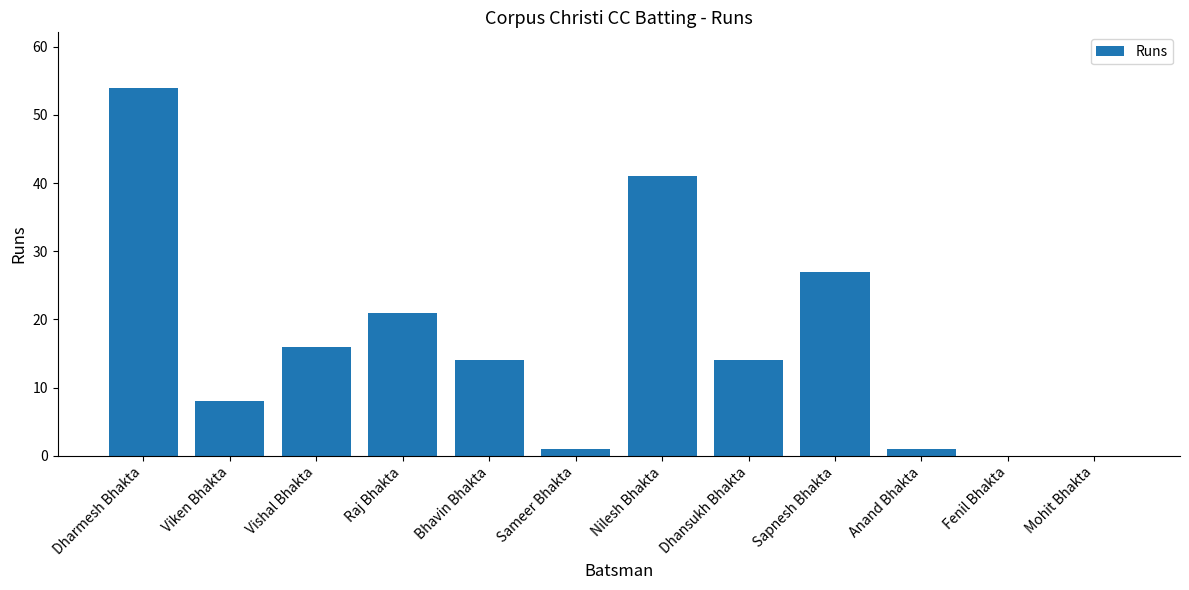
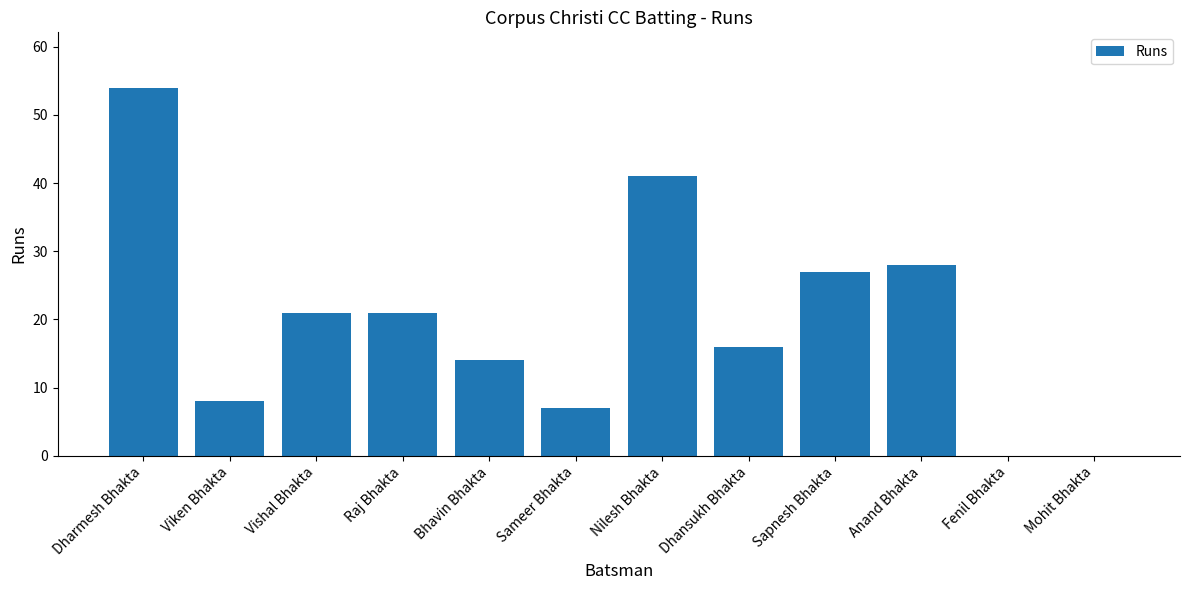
  {
    "Dharmesh Bhakta": 54,
    "Viken Bhakta": 8,
-   "Vishal Bhakta": 16,
+   "Vishal Bhakta": 21,
    "Raj Bhakta": 21,
    "Bhavin Bhakta": 14,
-   "Sameer Bhakta": 1,
+   "Sameer Bhakta": 7,
    "Nilesh Bhakta": 41,
-   "Dhansukh Bhakta": 14,
+   "Dhansukh Bhakta": 16,
    "Sapnesh Bhakta": 27,
-   "Anand Bhakta": 1,
+   "Anand Bhakta": 28,
    "Fenil Bhakta": 0,
    "Mohit Bhakta": 0
  }
